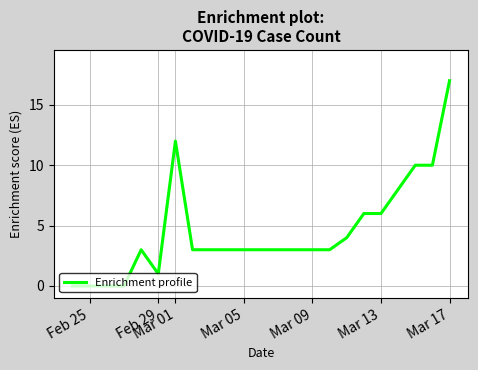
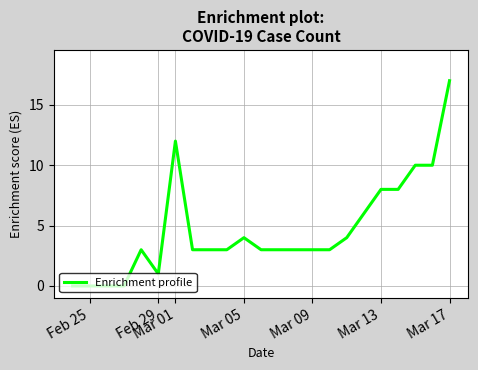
  {
    "Mar 01": 12,
-   "Mar 05": 3,
+   "Mar 05": 4,
    "Mar 09": 3,
-   "Mar 13": 6,
+   "Mar 13": 8,
    "Mar 17": 17
  }
